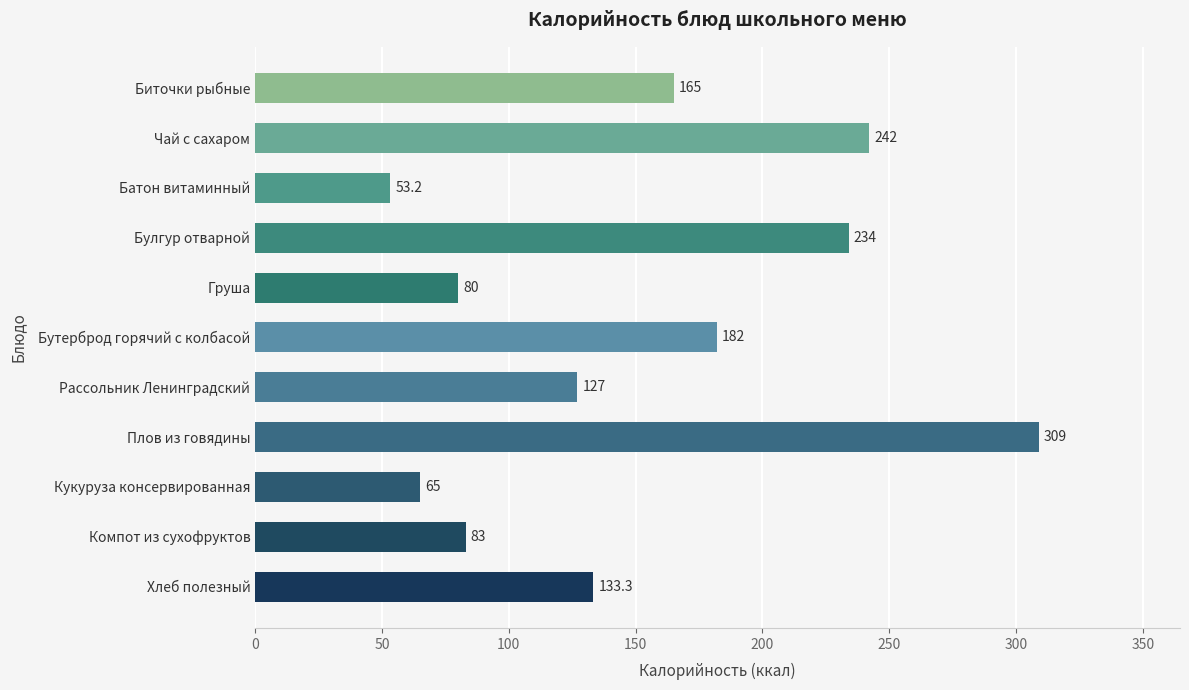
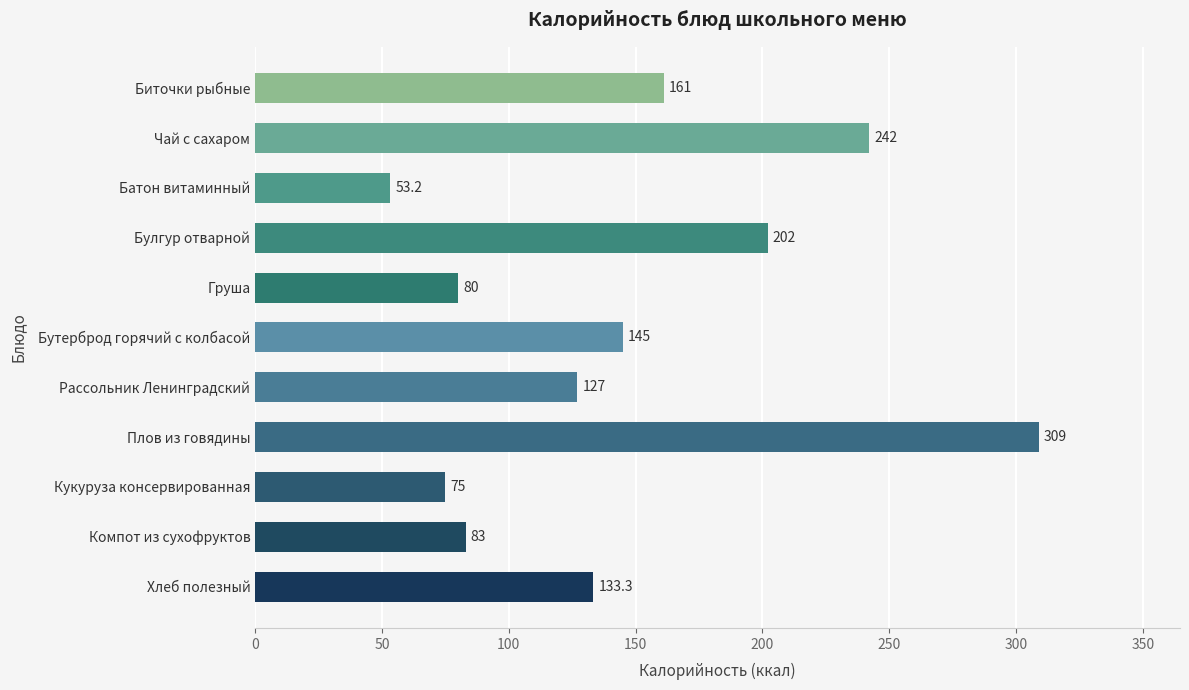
  {
-   "Биточки рыбные": 165,
+   "Биточки рыбные": 161,
    "Чай с сахаром": 242,
    "Батон витаминный": 53.2,
-   "Булгур отварной": 234,
+   "Булгур отварной": 202,
    "Груша": 80,
-   "Бутерброд горячий с колбасой": 182,
+   "Бутерброд горячий с колбасой": 145,
    "Рассольник Ленинградский": 127,
    "Плов из говядины": 309,
-   "Кукуруза консервированная": 65,
+   "Кукуруза консервированная": 75,
    "Компот из сухофруктов": 83,
    "Хлеб полезный": 133.3
  }
